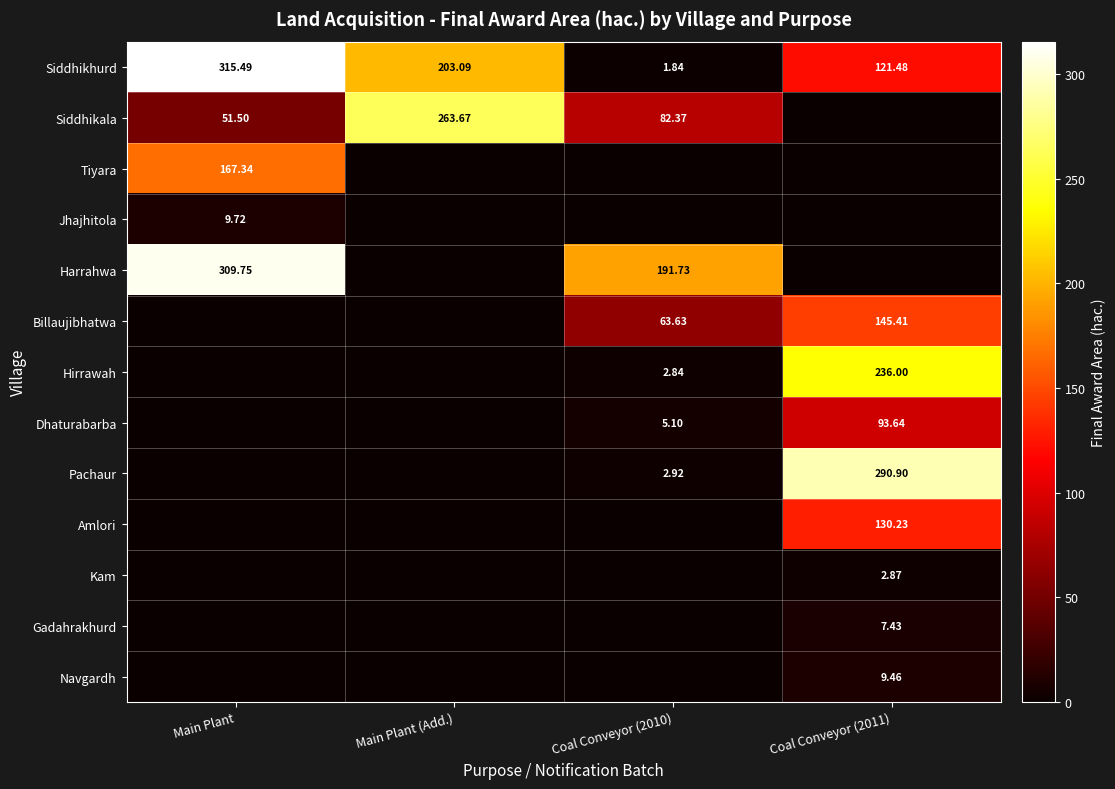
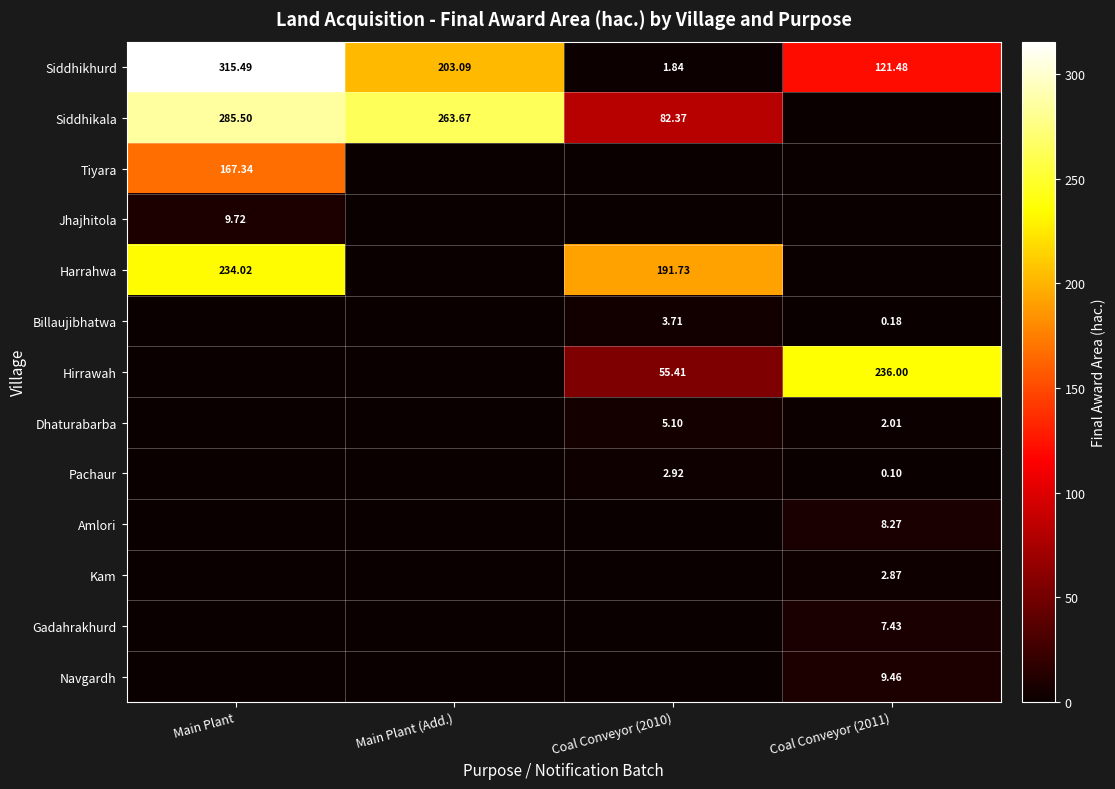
  {
    "Siddhikhurd": {
      "Main Plant": 315.49,
      "Main Plant (Add.)": 203.09,
      "Coal Conveyor (2010)": 1.84,
      "Coal Conveyor (2011)": 121.48
    },
    "Siddhikala": {
-     "Main Plant": 51.50,
+     "Main Plant": 285.50,
      "Main Plant (Add.)": 263.67,
      "Coal Conveyor (2010)": 82.37
    },
    "Tiyara": {
      "Main Plant": 167.34
    },
    "Jhajhitola": {
      "Main Plant": 9.72
    },
    "Harrahwa": {
-     "Main Plant": 309.75,
+     "Main Plant": 234.02,
      "Coal Conveyor (2010)": 191.73
    },
    "Billaujibhatwa": {
-     "Coal Conveyor (2010)": 63.63,
-     "Coal Conveyor (2011)": 145.41
+     "Coal Conveyor (2010)": 3.71,
+     "Coal Conveyor (2011)": 0.18
    },
    "Hirrawah": {
-     "Coal Conveyor (2010)": 2.84,
+     "Coal Conveyor (2010)": 55.41,
      "Coal Conveyor (2011)": 236.00
    },
    "Dhaturabarba": {
      "Coal Conveyor (2010)": 5.10,
-     "Coal Conveyor (2011)": 93.64
+     "Coal Conveyor (2011)": 2.01
    },
    "Pachaur": {
      "Coal Conveyor (2010)": 2.92,
-     "Coal Conveyor (2011)": 290.90
+     "Coal Conveyor (2011)": 0.10
    },
    "Amlori": {
-     "Coal Conveyor (2011)": 130.23
+     "Coal Conveyor (2011)": 8.27
    },
    "Kam": {
      "Coal Conveyor (2011)": 2.87
    },
    "Gadahrakhurd": {
      "Coal Conveyor (2011)": 7.43
    },
    "Navgardh": {
      "Coal Conveyor (2011)": 9.46
    }
  }
